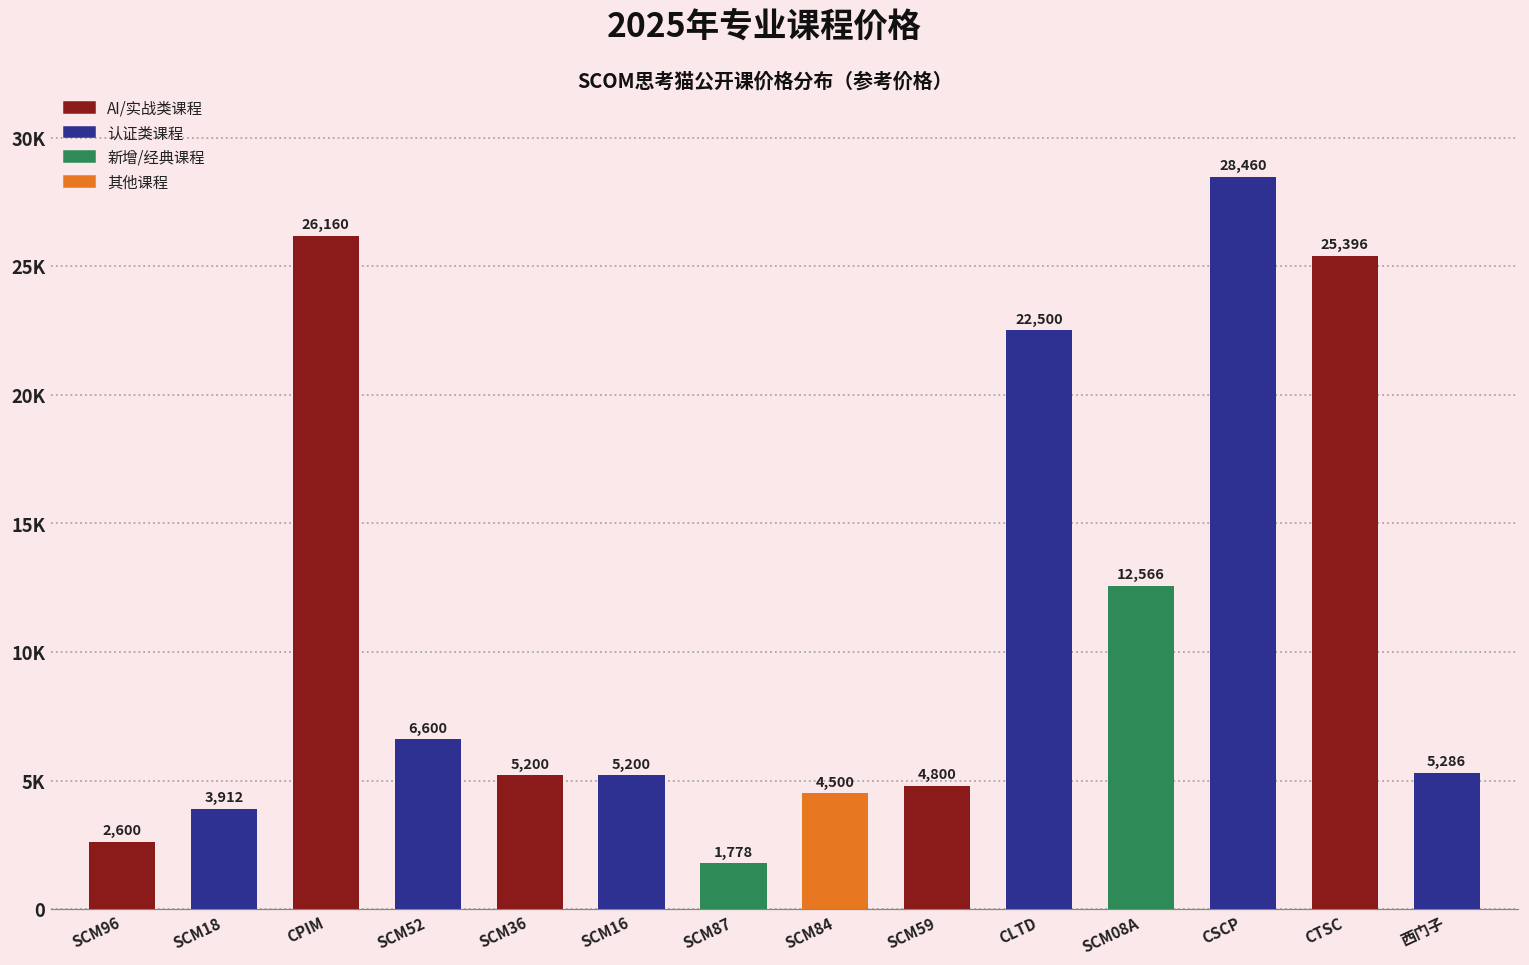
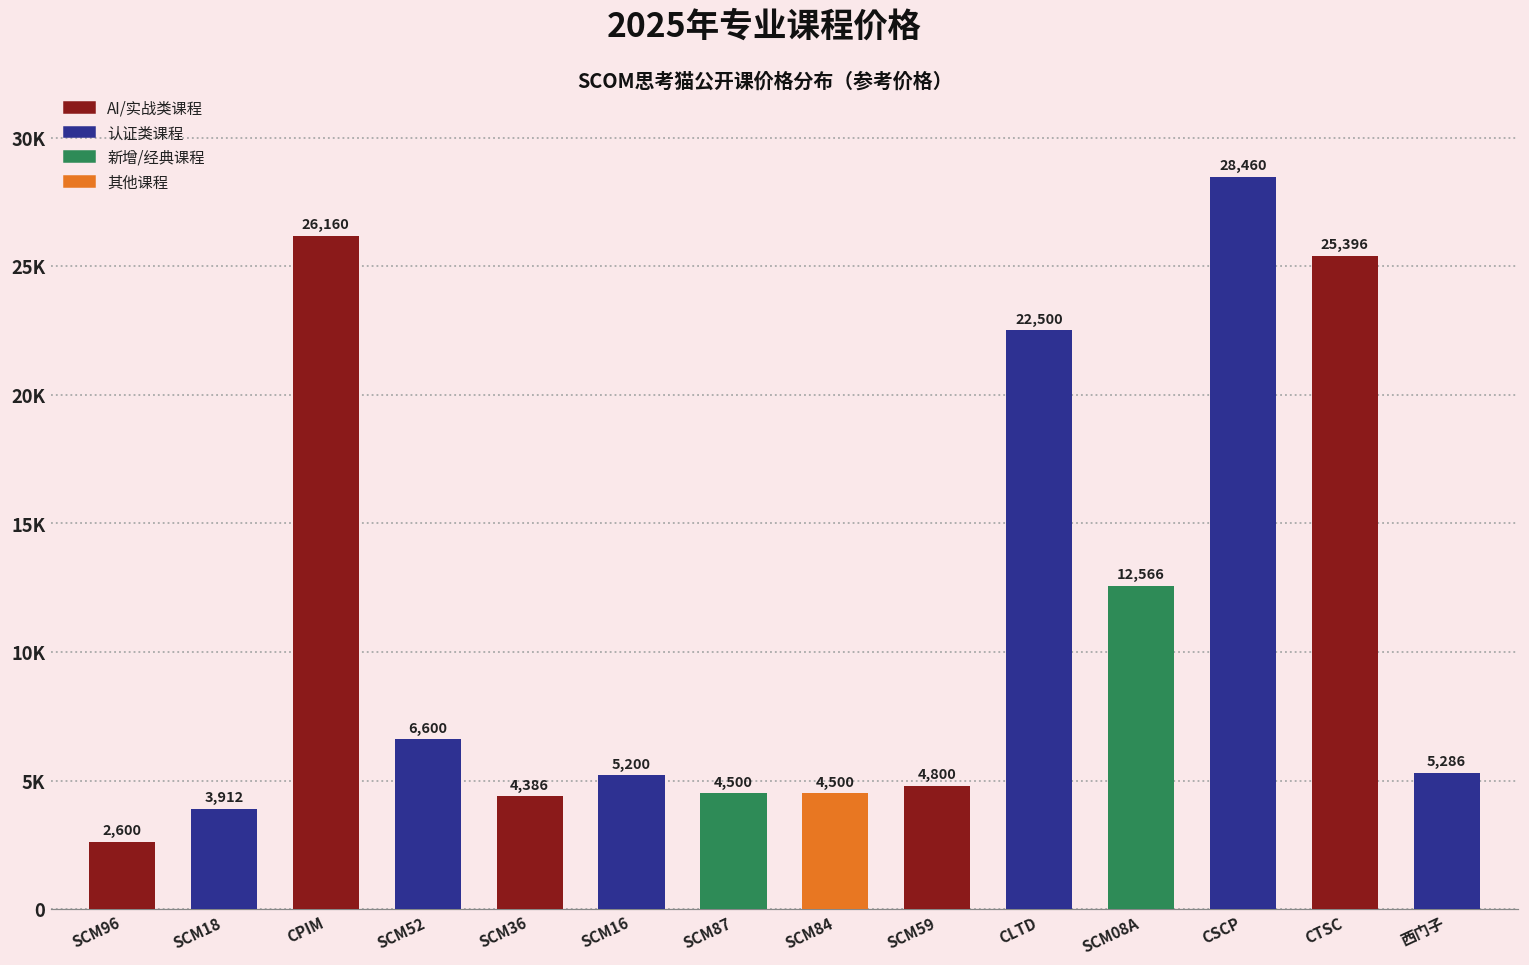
  {
    "SCM96": "2,600",
    "SCM18": "3,912",
    "CPIM": "26,160",
    "SCM52": "6,600",
-   "SCM36": "5,200",
+   "SCM36": "4,386",
    "SCM16": "5,200",
-   "SCM87": "1,778",
+   "SCM87": "4,500",
    "SCM84": "4,500",
    "SCM59": "4,800",
    "CLTD": "22,500",
    "SCM08A": "12,566",
    "CSCP": "28,460",
    "CTSC": "25,396",
    "西门子": "5,286"
  }
